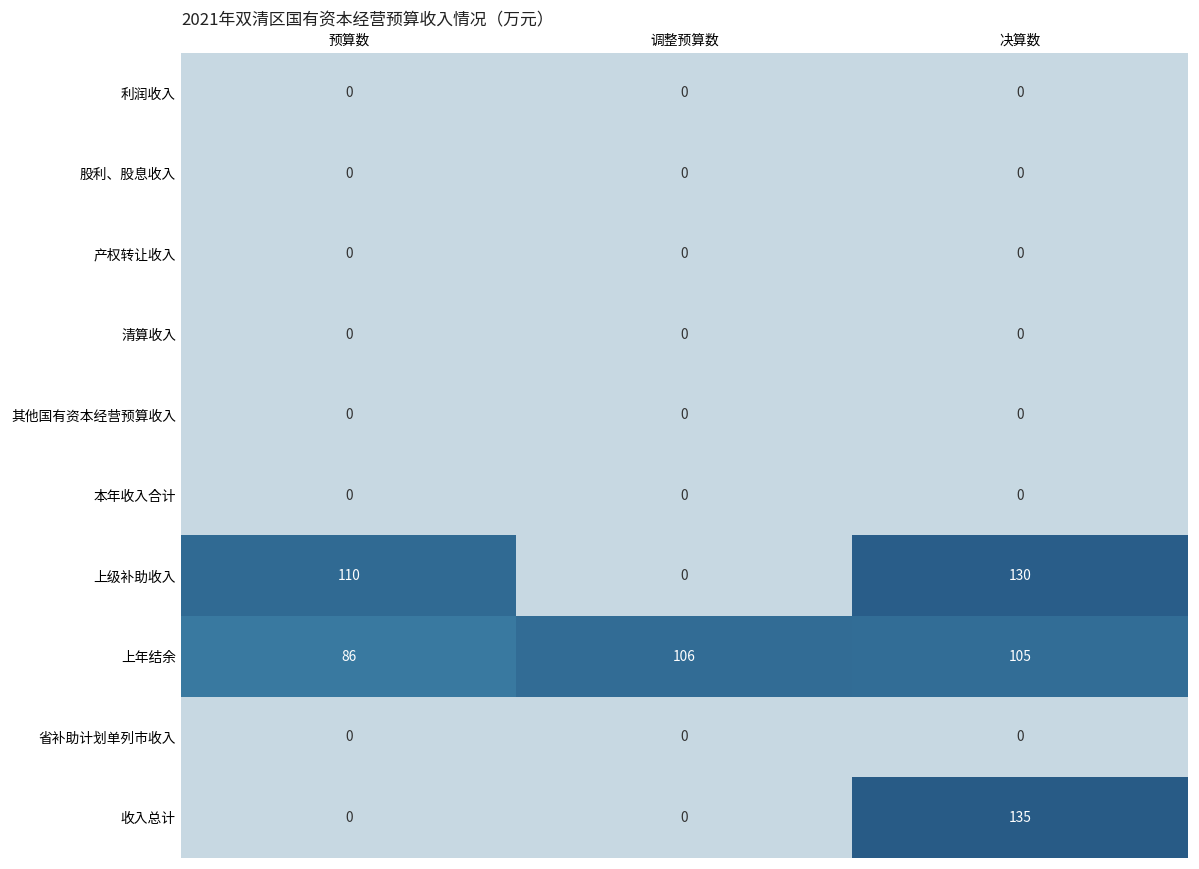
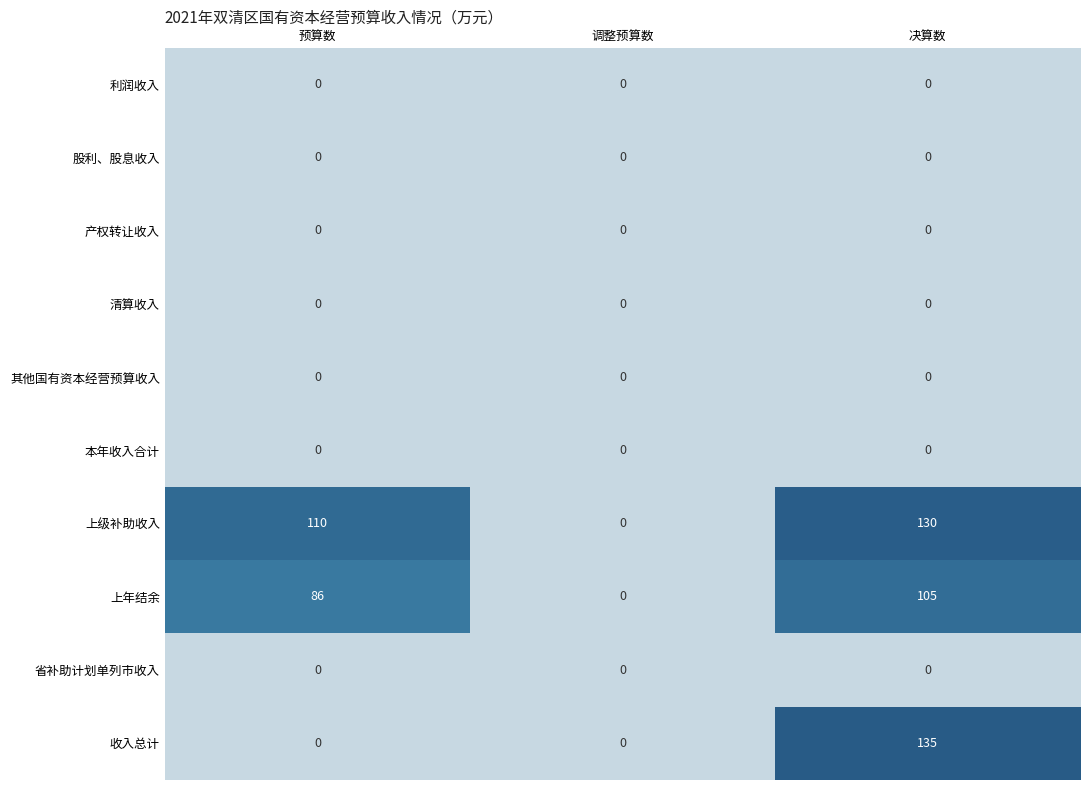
  {
    "利润收入": {
      "预算数": 0,
      "调整预算数": 0,
      "决算数": 0
    },
    "股利、股息收入": {
      "预算数": 0,
      "调整预算数": 0,
      "决算数": 0
    },
    "产权转让收入": {
      "预算数": 0,
      "调整预算数": 0,
      "决算数": 0
    },
    "清算收入": {
      "预算数": 0,
      "调整预算数": 0,
      "决算数": 0
    },
    "其他国有资本经营预算收入": {
      "预算数": 0,
      "调整预算数": 0,
      "决算数": 0
    },
    "本年收入合计": {
      "预算数": 0,
      "调整预算数": 0,
      "决算数": 0
    },
    "上级补助收入": {
      "预算数": 110,
      "调整预算数": 0,
      "决算数": 130
    },
    "上年结余": {
      "预算数": 86,
-     "调整预算数": 106,
+     "调整预算数": 0,
      "决算数": 105
    },
    "省补助计划单列市收入": {
      "预算数": 0,
      "调整预算数": 0,
      "决算数": 0
    },
    "收入总计": {
      "预算数": 0,
      "调整预算数": 0,
      "决算数": 135
    }
  }
